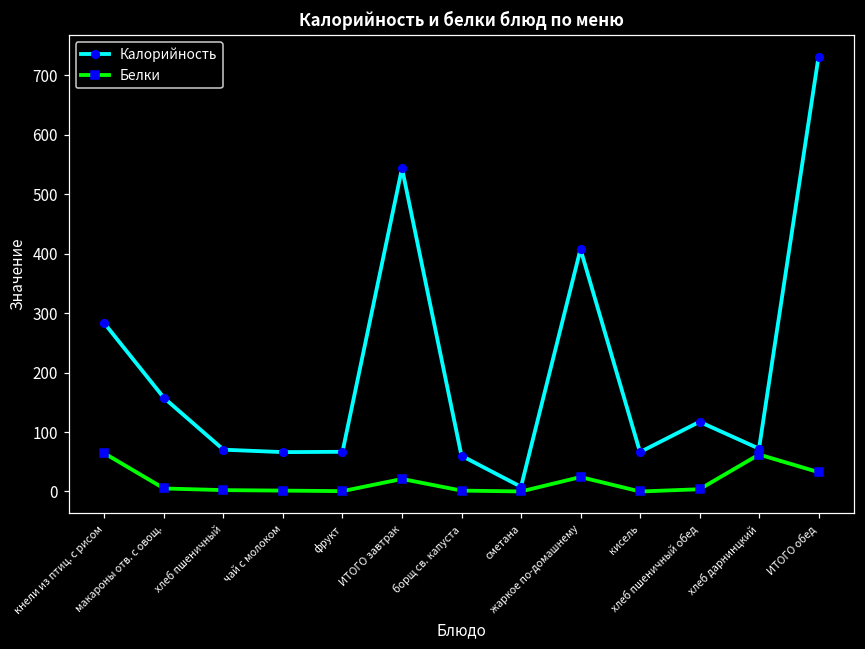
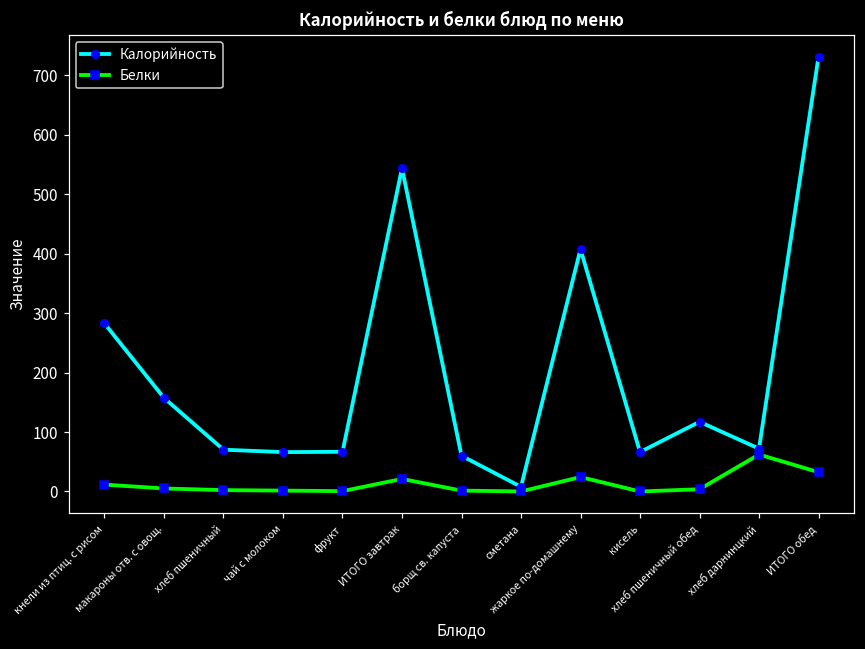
  {
    "Калорийность": {
      "кнели из птиц. с рисом": 280,
      "макароны отв. с овощ.": 160,
      "хлеб пшеничный": 70,
      "чай с молоком": 70,
      "фрукт": 70,
      "ИТОГО завтрак": 540,
      "борщ св. капуста": 60,
      "сметана": 10,
      "жаркое по-домашнему": 410,
      "кисель": 70,
      "хлеб пшеничный обед": 120,
      "хлеб дарнинцкий": 70,
      "ИТОГО обед": 730
    },
    "Белки": {
-     "кнели из птиц. с рисом": 60,
+     "кнели из птиц. с рисом": 10,
      "макароны отв. с овощ.": 10,
      "хлеб пшеничный": 0,
      "чай с молоком": 0,
      "фрукт": 0,
      "ИТОГО завтрак": 20,
      "борщ св. капуста": 0,
      "сметана": 0,
      "жаркое по-домашнему": 20,
      "кисель": 0,
      "хлеб пшеничный обед": 0,
      "хлеб дарнинцкий": 60,
      "ИТОГО обед": 30
    }
  }
